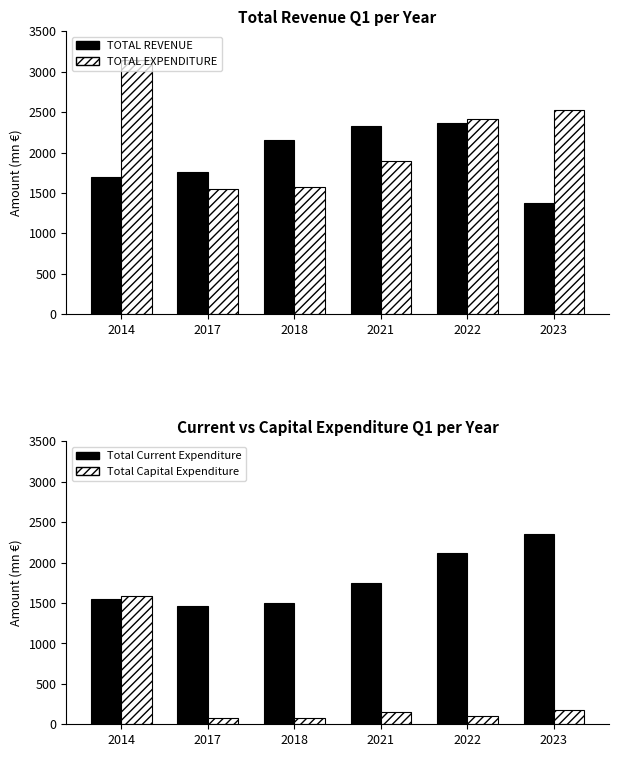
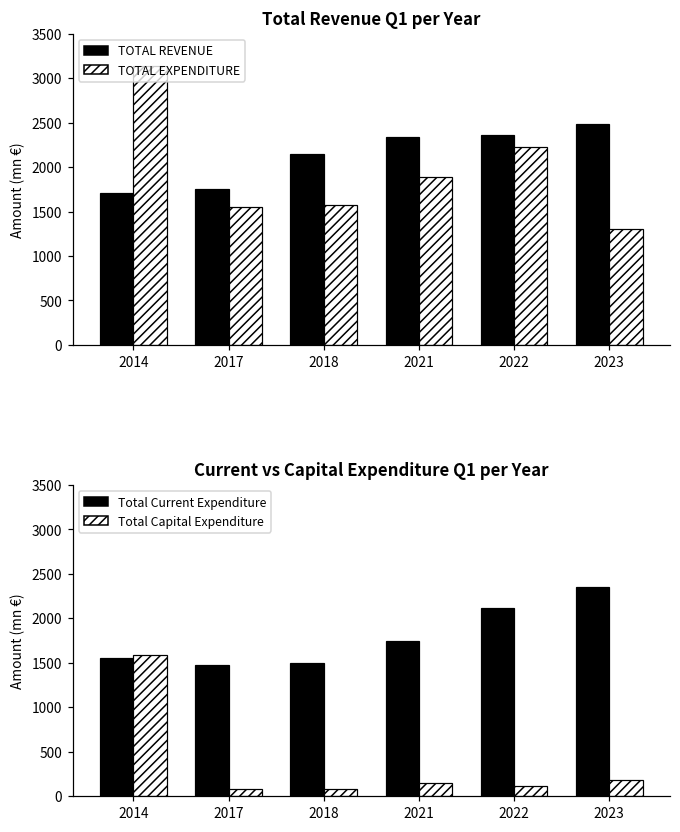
  {
    "Total Revenue Q1 per Year": {
      "TOTAL REVENUE": {
        "2014": 1700,
        "2017": 1800,
        "2018": 2200,
        "2021": 2300,
        "2022": 2400,
-       "2023": 1400
+       "2023": 2500
      },
      "TOTAL EXPENDITURE": {
        "2017": 1600,
        "2018": 1600,
        "2021": 1900,
-       "2022": 2400,
-       "2023": 2500
+       "2022": 2200,
+       "2023": 1300
      }
    },
    "Current vs Capital Expenditure Q1 per Year": {
      "Total Current Expenditure": {
        "2014": 1600,
        "2017": 1500,
        "2018": 1500,
        "2021": 1700,
        "2022": 2100,
        "2023": 2400
      },
      "Total Capital Expenditure": {
        "2014": 1600,
        "2017": 100,
        "2018": 100,
        "2021": 100,
        "2022": 100,
        "2023": 200
      }
    }
  }
